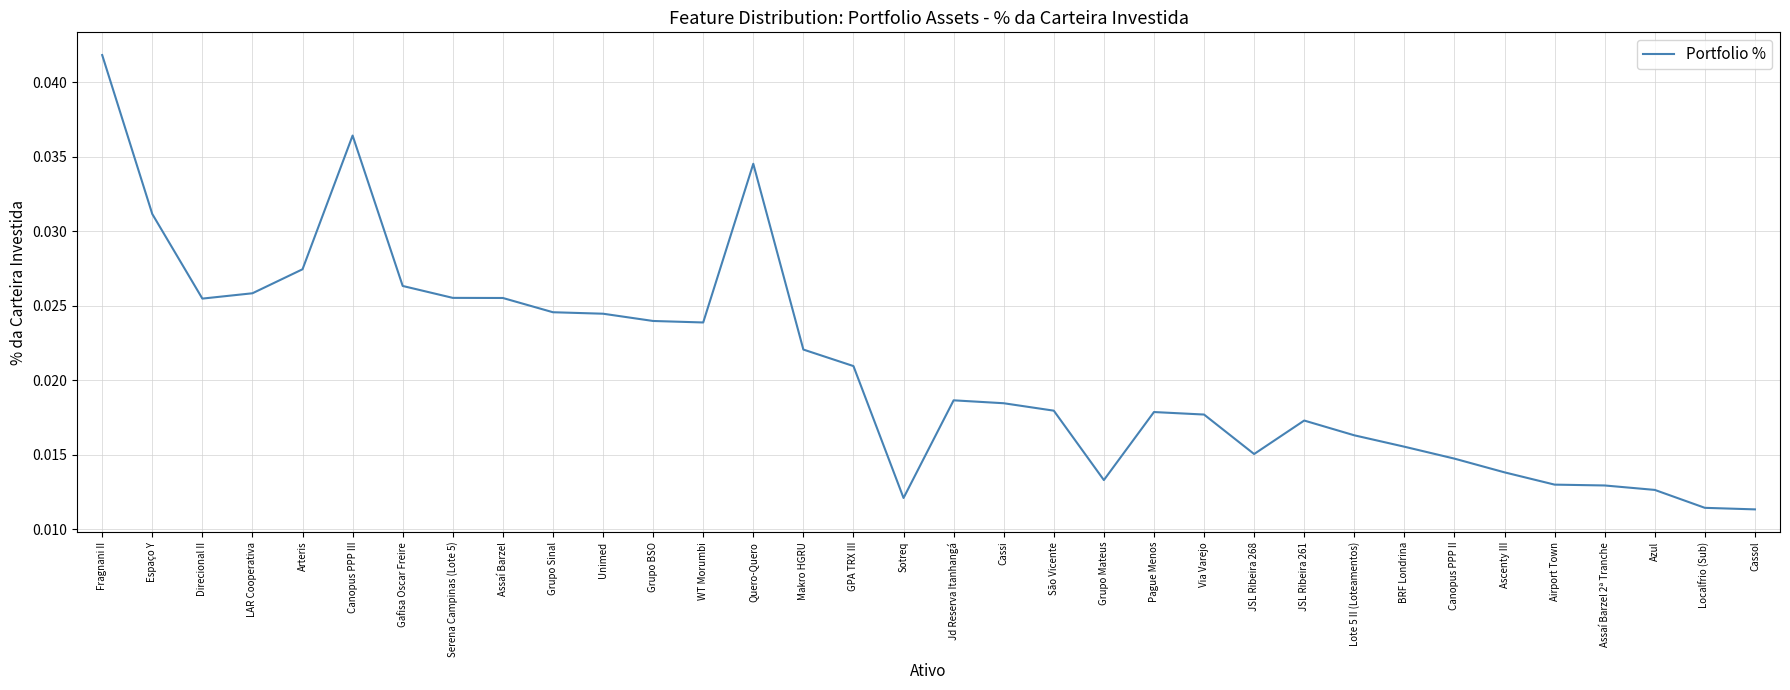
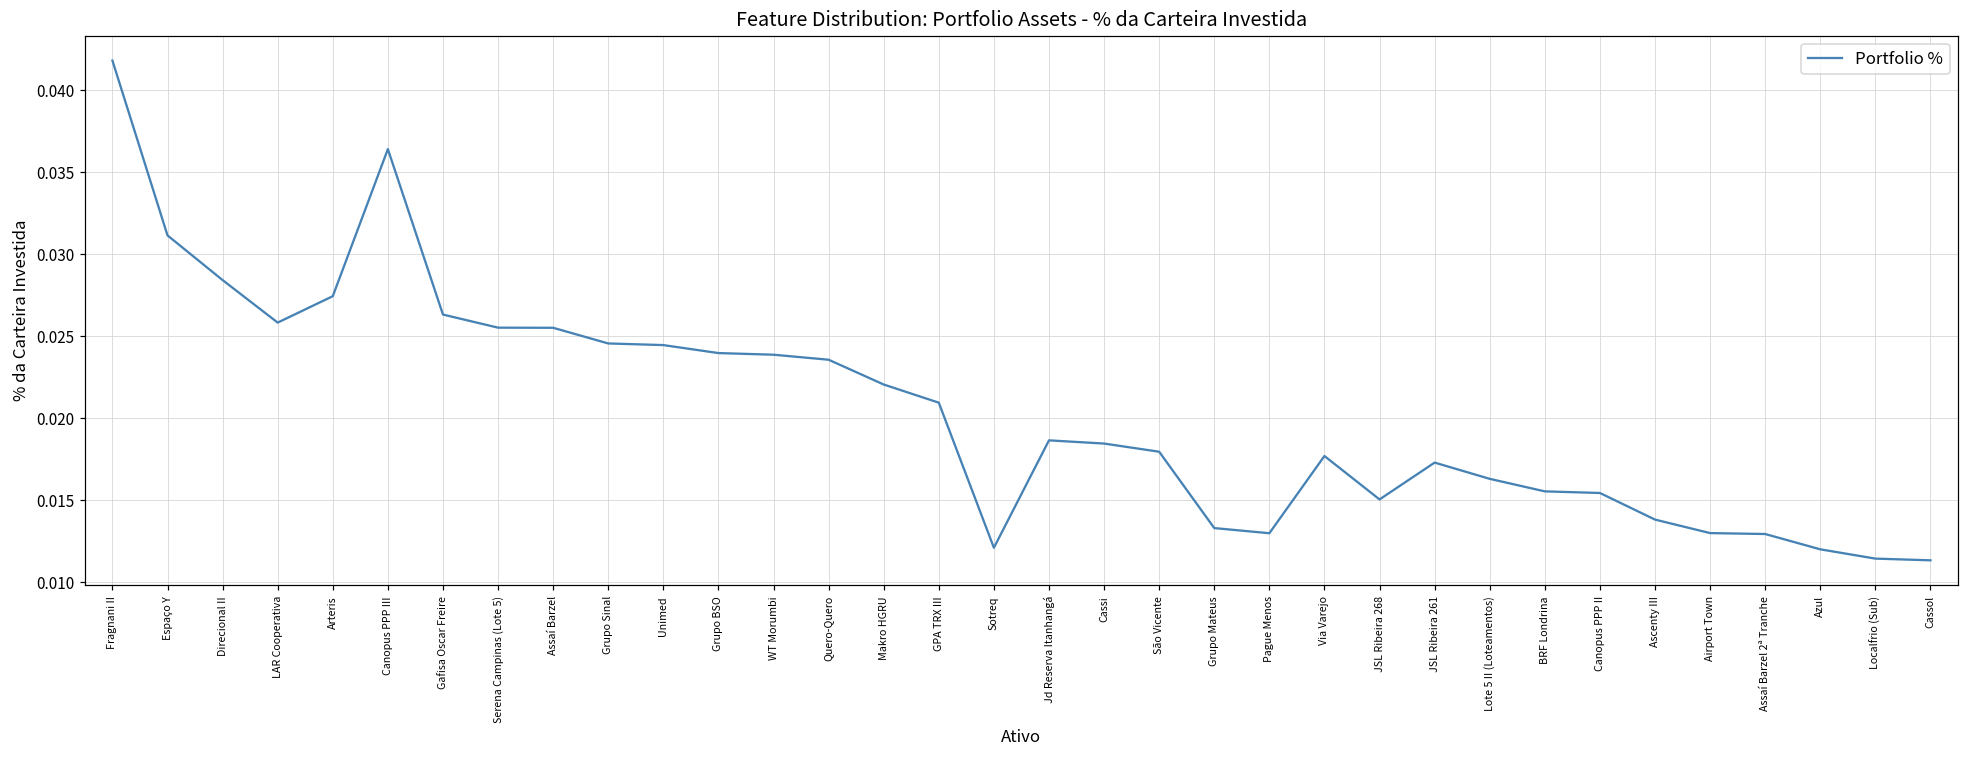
  {
    "Fragnani II": 0.0418,
    "Espaço Y": 0.0312,
-   "Direcional II": 0.0255,
+   "Direcional II": 0.0284,
    "LAR Cooperativa": 0.0258,
    "Arteris": 0.0275,
    "Canopus PPP III": 0.0364,
    "Gafisa Oscar Freire": 0.0263,
    "Serena Campinas (Lote 5)": 0.0255,
    "Assaí Barzel": 0.0255,
    "Grupo Sinal": 0.0246,
    "Unimed": 0.0245,
    "Grupo BSO": 0.0240,
    "WT Morumbi": 0.0239,
-   "Quero-Quero": 0.0345,
+   "Quero-Quero": 0.0236,
    "Makro HGRU": 0.0221,
    "GPA TRX III": 0.0210,
    "Sotreq": 0.0121,
    "Jd Reserva Itanhangá": 0.0187,
    "Cassi": 0.0185,
    "São Vicente": 0.0180,
    "Grupo Mateus": 0.0133,
-   "Pague Menos": 0.0179,
+   "Pague Menos": 0.0130,
    "Via Varejo": 0.0177,
    "JSL Ribeira 268": 0.0151,
    "JSL Ribeira 261": 0.0173,
    "Lote 5 II (Loteamentos)": 0.0163,
    "BRF Londrina": 0.0155,
-   "Canopus PPP II": 0.0147,
+   "Canopus PPP II": 0.0155,
    "Ascenty III": 0.0138,
    "Airport Town": 0.0130,
    "Assaí Barzel 2ª Tranche": 0.0129,
-   "Azul": 0.0127,
+   "Azul": 0.0120,
    "Localfrio (Sub)": 0.0114,
    "Cassol": 0.0113
  }
